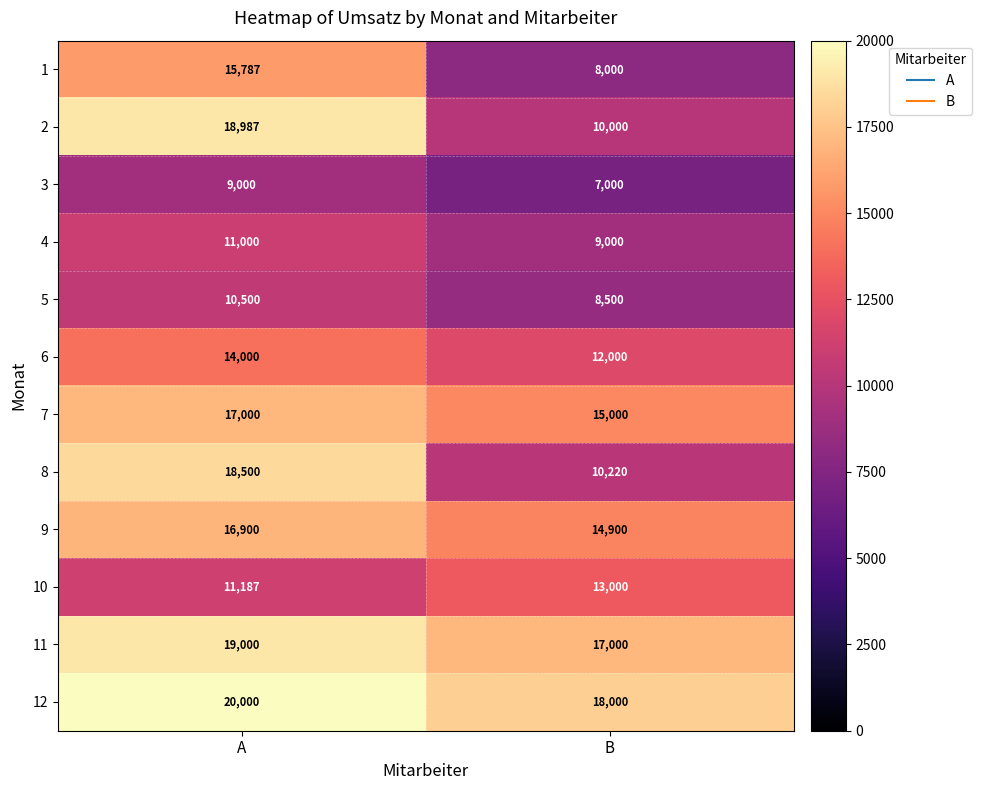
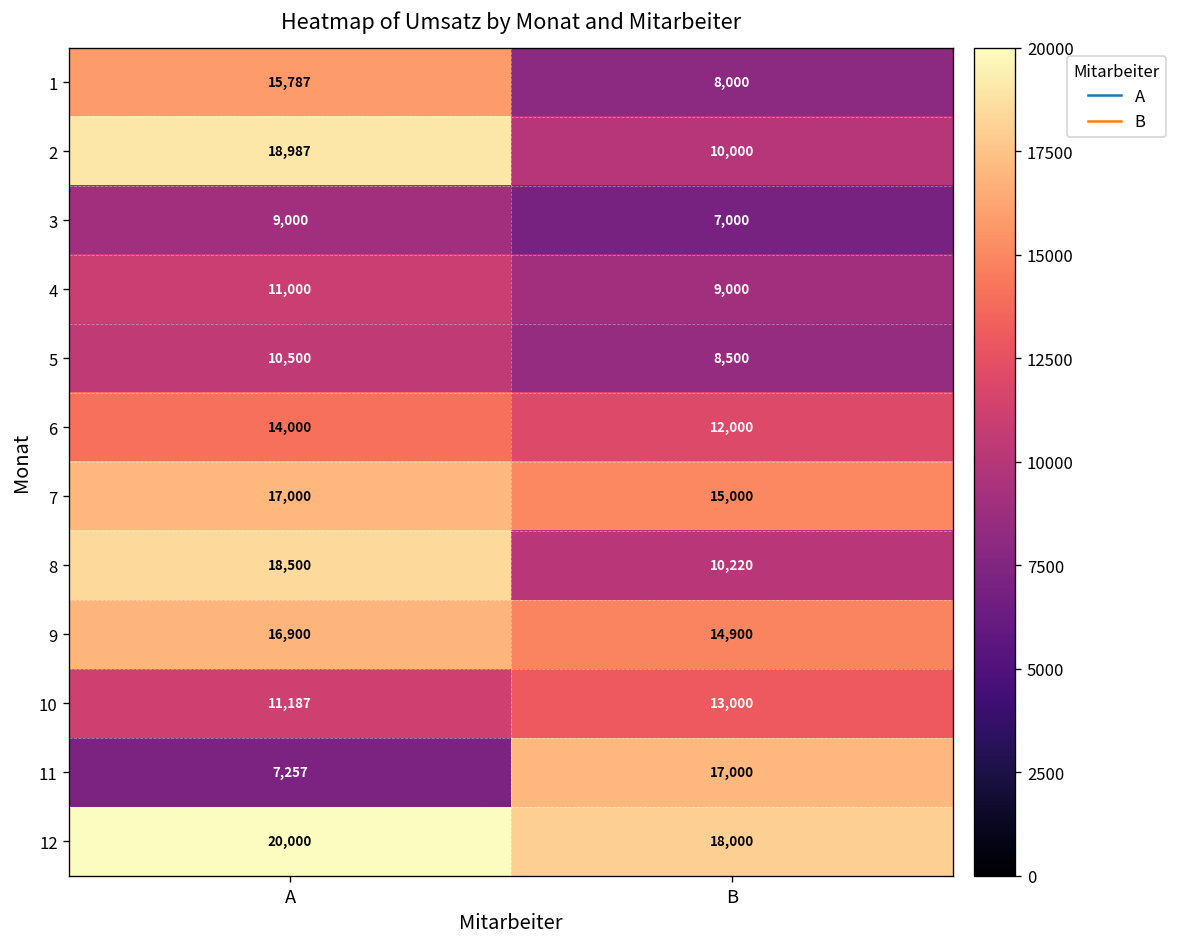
  {
    "1": {
      "A": "15,787",
      "B": "8,000"
    },
    "2": {
      "A": "18,987",
      "B": "10,000"
    },
    "3": {
      "A": "9,000",
      "B": "7,000"
    },
    "4": {
      "A": "11,000",
      "B": "9,000"
    },
    "5": {
      "A": "10,500",
      "B": "8,500"
    },
    "6": {
      "A": "14,000",
      "B": "12,000"
    },
    "7": {
      "A": "17,000",
      "B": "15,000"
    },
    "8": {
      "A": "18,500",
      "B": "10,220"
    },
    "9": {
      "A": "16,900",
      "B": "14,900"
    },
    "10": {
      "A": "11,187",
      "B": "13,000"
    },
    "11": {
-     "A": "19,000",
+     "A": "7,257",
      "B": "17,000"
    },
    "12": {
      "A": "20,000",
      "B": "18,000"
    }
  }
